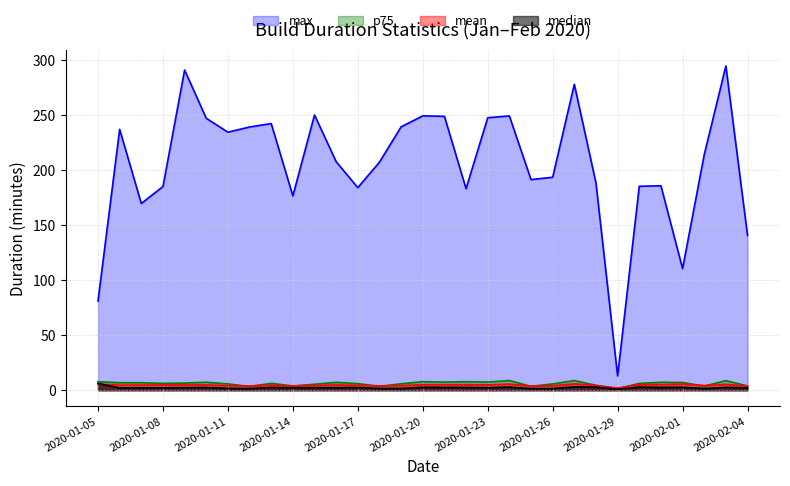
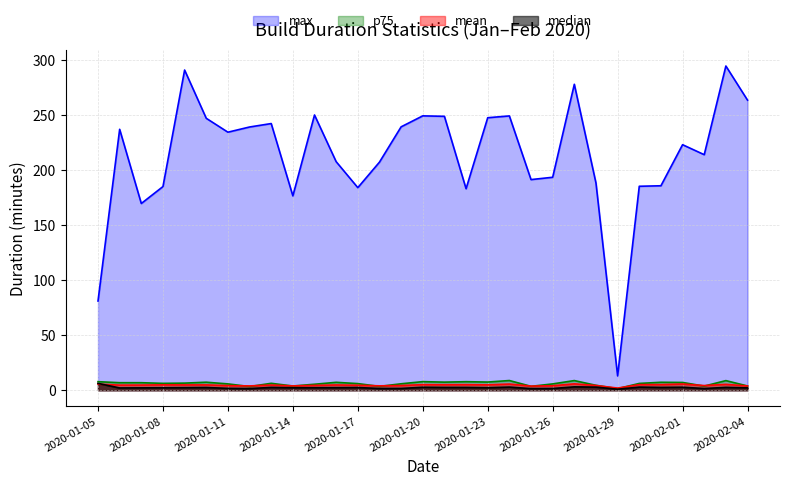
  {
    "max": {
      "2020-01-05": 81,
      "2020-01-08": 185,
      "2020-01-11": 234,
      "2020-01-14": 176,
      "2020-01-17": 184,
      "2020-01-20": 249,
      "2020-01-23": 247,
      "2020-01-26": 193,
      "2020-01-29": 13,
-     "2020-02-01": 110,
-     "2020-02-04": 141
+     "2020-02-01": 223,
+     "2020-02-04": 263
    },
    "p75": {
      "2020-01-20": 8,
      "2020-01-23": 7
    },
    "mean": {
      "2020-01-20": 5,
      "2020-01-23": 5
    },
    "median": {
      "2020-01-08": 2,
      "2020-01-11": 2,
      "2020-01-20": 3,
      "2020-01-23": 2,
      "2020-01-26": 2,
      "2020-02-01": 3
    }
  }
